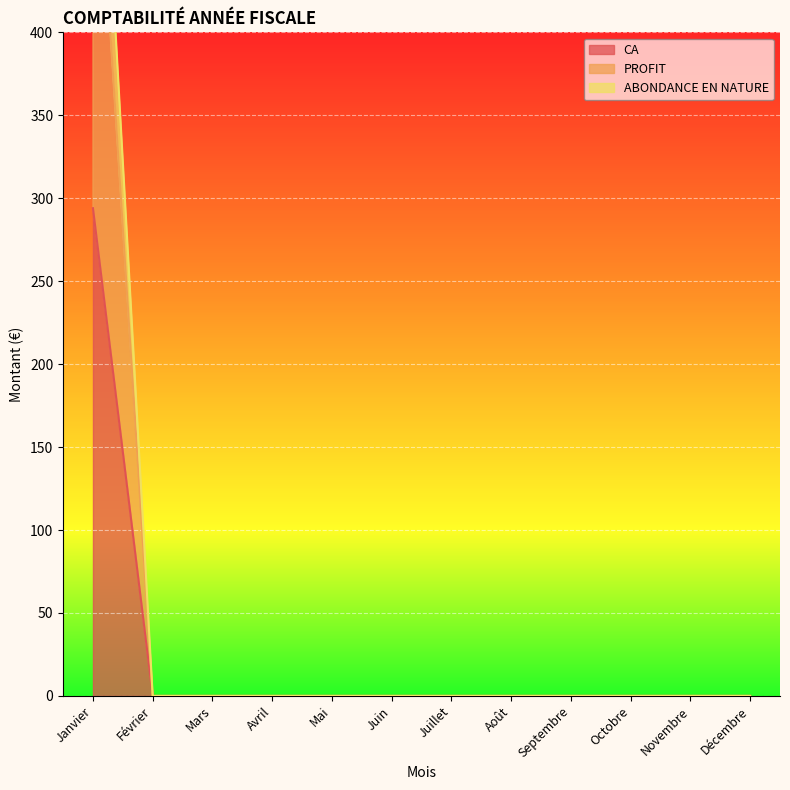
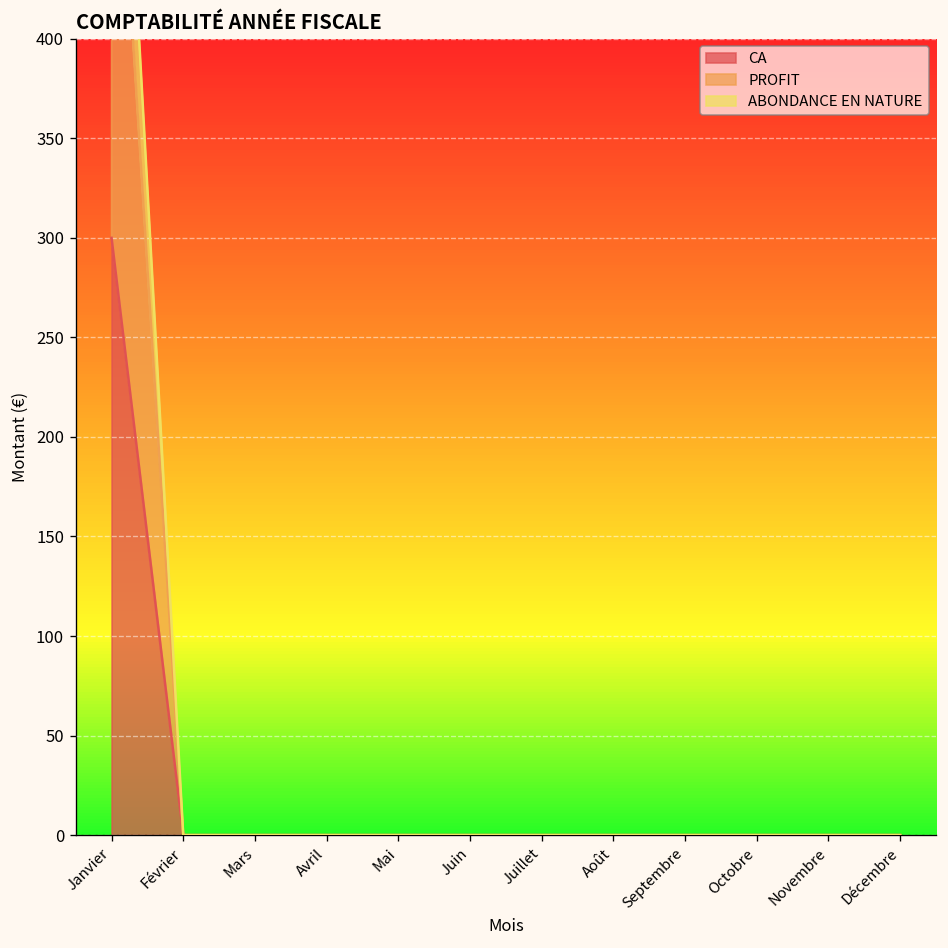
  {
    "CA": {
-     "Janvier": 294
+     "Janvier": 300
    }
  }
